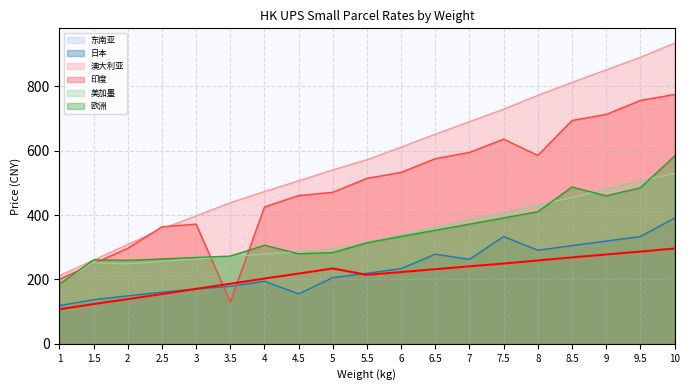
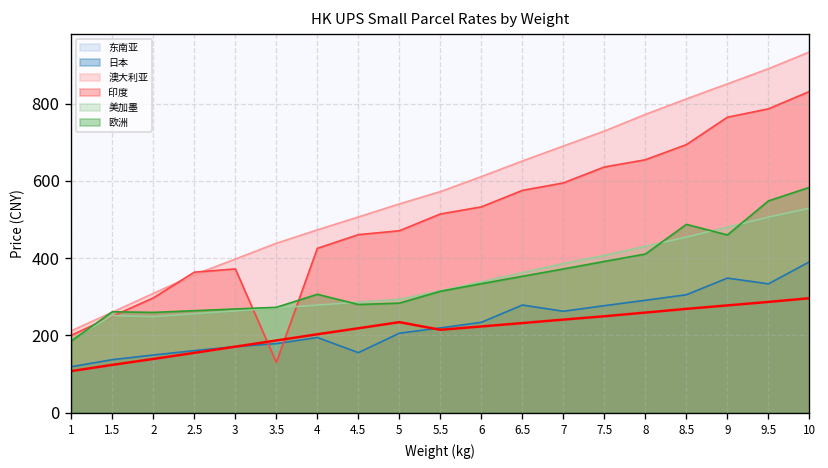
  {
    "日本": {
      "1": 120,
      "1.5": 140,
      "2": 150,
      "3.5": 180,
      "4": 190,
      "4.5": 160,
      "5": 210,
      "6": 230,
      "6.5": 280,
      "7": 260,
-     "7.5": 330,
+     "7.5": 280,
      "8": 290,
      "8.5": 310,
-     "9": 320,
+     "9": 350,
      "9.5": 330,
      "10": 390
    },
    "印度": {
      "1": 200,
      "2": 300,
      "3": 370,
      "3.5": 130,
      "4": 430,
      "4.5": 460,
      "5": 470,
      "5.5": 510,
      "6": 530,
      "6.5": 580,
      "7": 590,
      "7.5": 640,
-     "8": 590,
+     "8": 650,
      "8.5": 690,
-     "9": 710,
-     "9.5": 760,
-     "10": 770
+     "9": 760,
+     "9.5": 790,
+     "10": 830
    },
    "欧洲": {
      "2": 260,
      "2.5": 260,
      "4": 310,
      "5": 280,
      "6.5": 350,
      "7": 370,
      "7.5": 390,
      "8": 410,
      "8.5": 490,
      "9": 460,
-     "9.5": 480,
+     "9.5": 550,
      "10": 580
    }
  }
